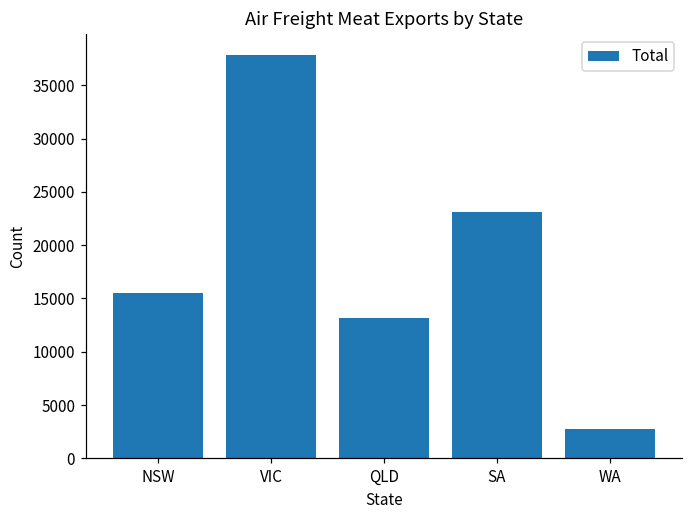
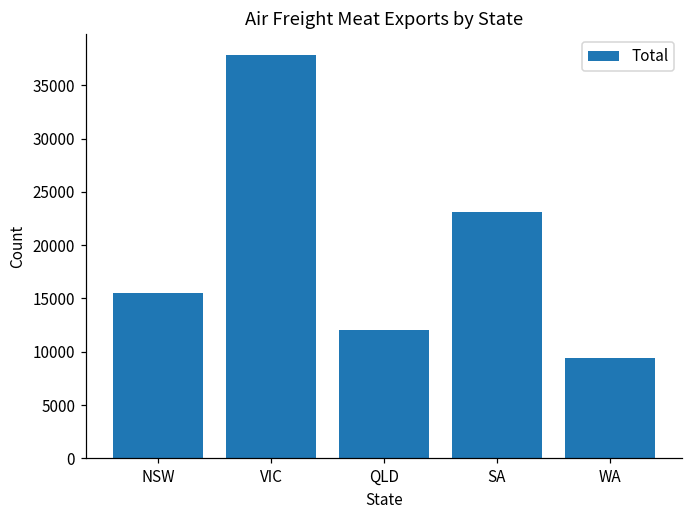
  {
    "NSW": 15000,
    "VIC": 38000,
-   "QLD": 13000,
+   "QLD": 12000,
    "SA": 23000,
-   "WA": 3000
+   "WA": 9000
  }
